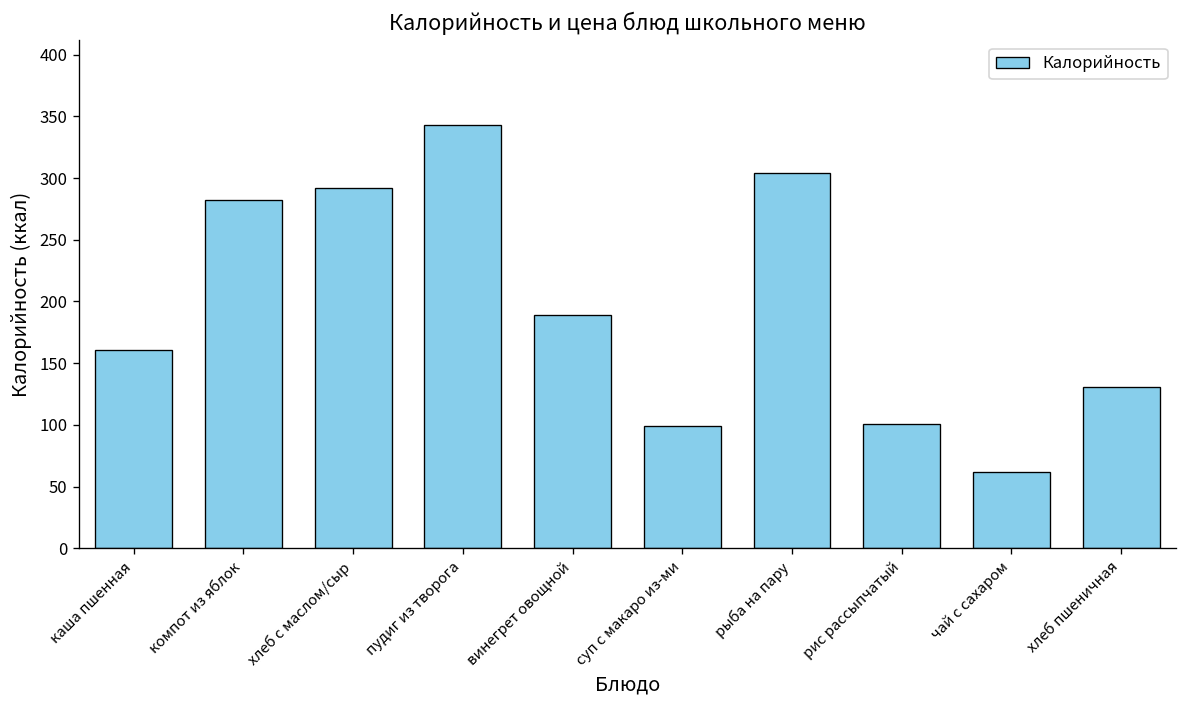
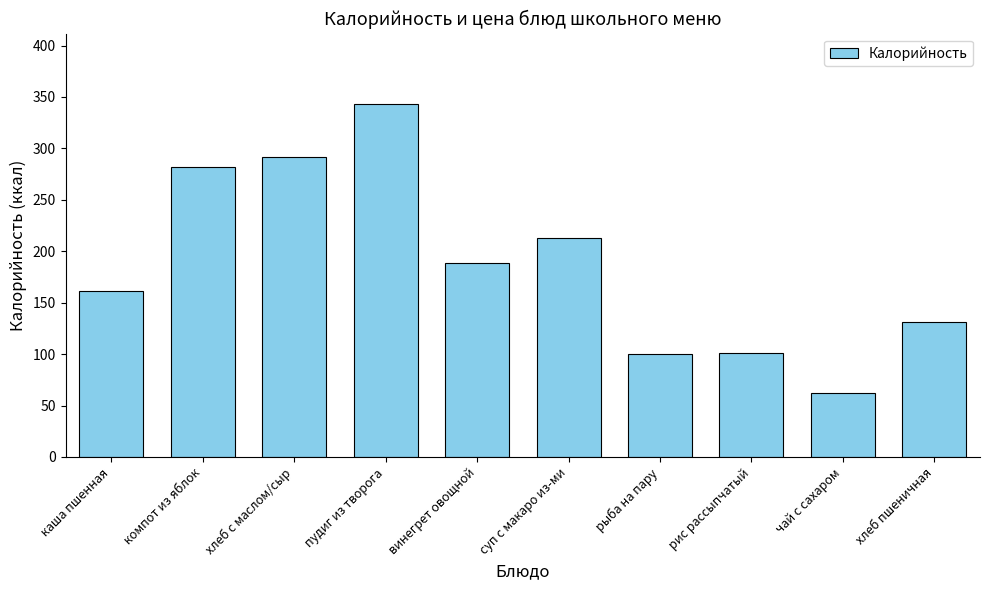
  {
    "каша пшенная": 161,
    "компот из яблок": 282,
    "хлеб с маслом/сыр": 292,
    "пудиг из творога": 343,
    "винегрет овощной": 189,
-   "суп с макаро из-ми": 99,
-   "рыба на пару": 304,
+   "суп с макаро из-ми": 213,
+   "рыба на пару": 100,
    "рис рассыпчатый": 101,
    "чай с сахаром": 62,
    "хлеб пшеничная": 131
  }
